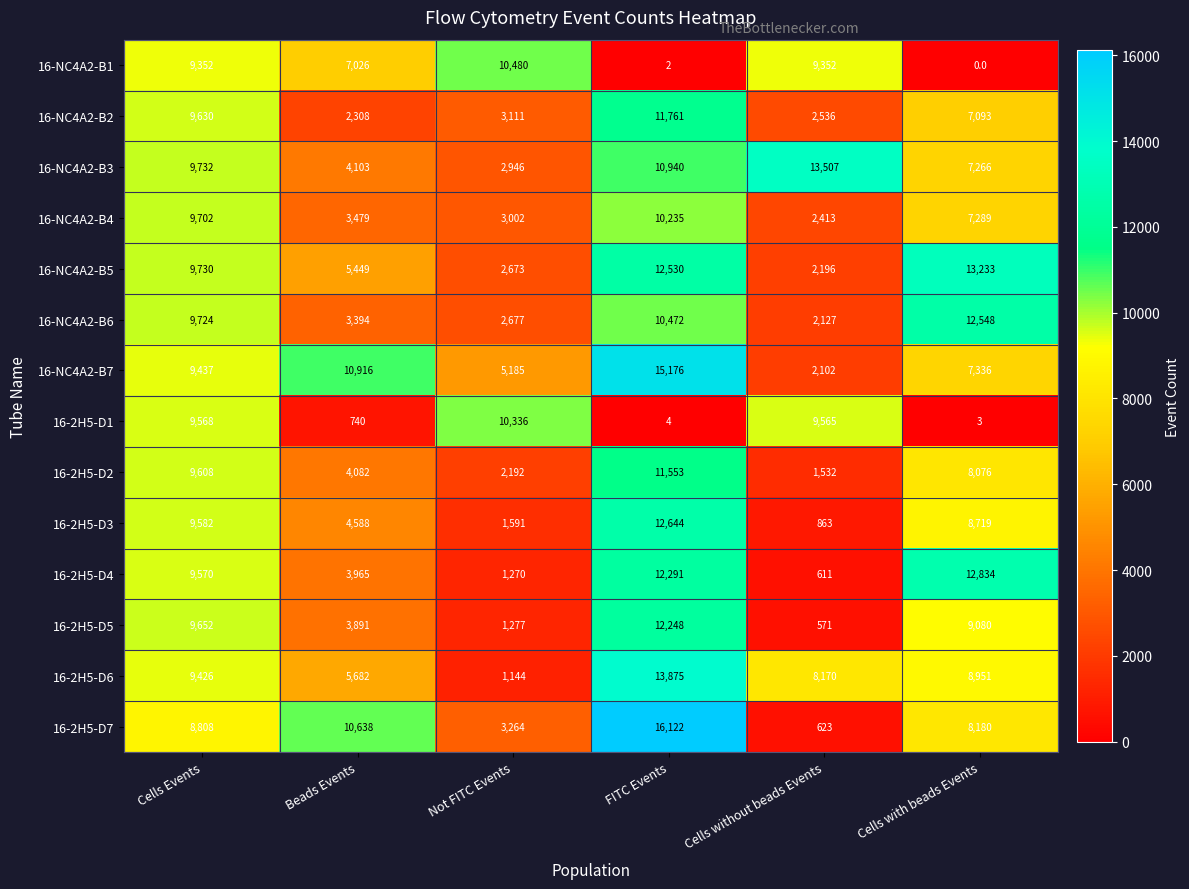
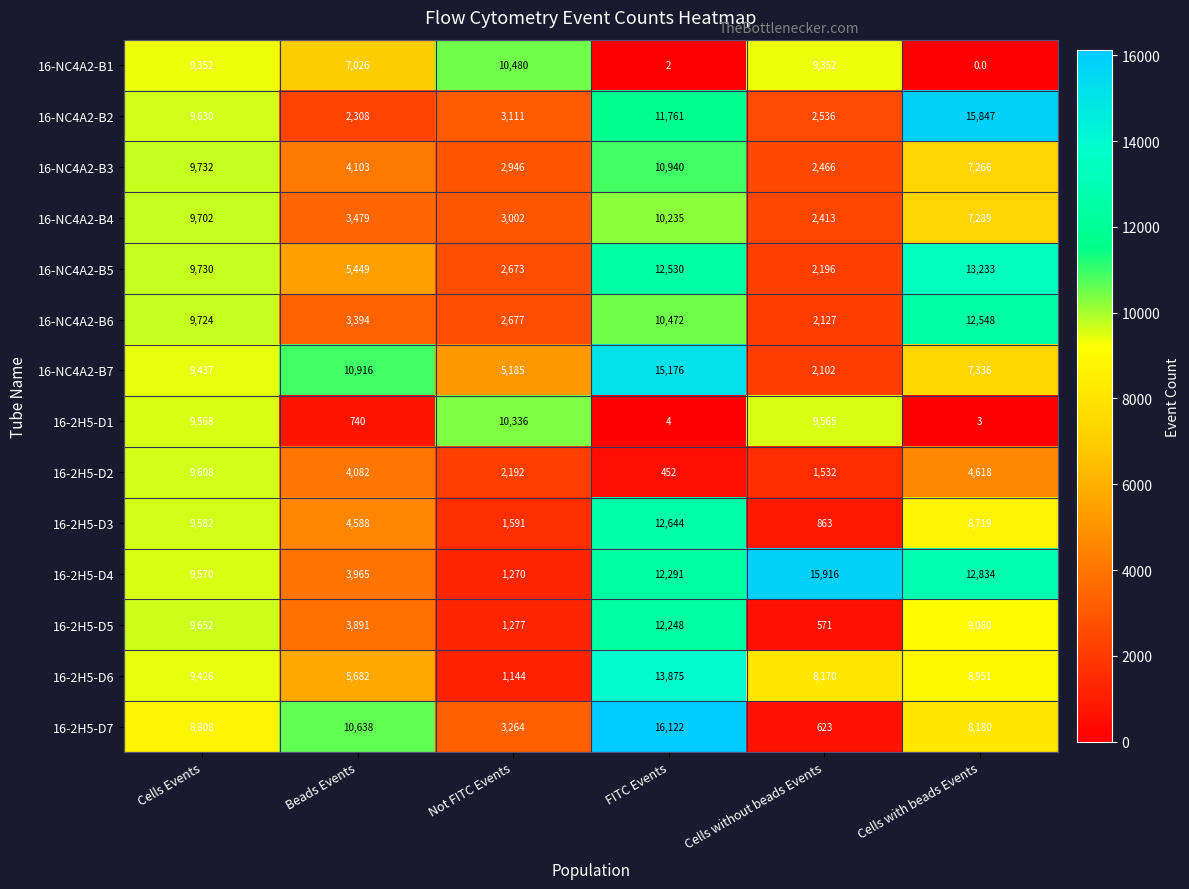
  {
    "16-NC4A2-B1": {
      "Cells Events": "9,352",
      "Beads Events": "7,026",
      "Not FITC Events": "10,480",
      "FITC Events": "2",
      "Cells without beads Events": "9,352",
      "Cells with beads Events": "0.0"
    },
    "16-NC4A2-B2": {
      "Cells Events": "9,630",
      "Beads Events": "2,308",
      "Not FITC Events": "3,111",
      "FITC Events": "11,761",
      "Cells without beads Events": "2,536",
-     "Cells with beads Events": "7,093"
+     "Cells with beads Events": "15,847"
    },
    "16-NC4A2-B3": {
      "Cells Events": "9,732",
      "Beads Events": "4,103",
      "Not FITC Events": "2,946",
      "FITC Events": "10,940",
-     "Cells without beads Events": "13,507",
+     "Cells without beads Events": "2,466",
      "Cells with beads Events": "7,266"
    },
    "16-NC4A2-B4": {
      "Cells Events": "9,702",
      "Beads Events": "3,479",
      "Not FITC Events": "3,002",
      "FITC Events": "10,235",
      "Cells without beads Events": "2,413",
      "Cells with beads Events": "7,289"
    },
    "16-NC4A2-B5": {
      "Cells Events": "9,730",
      "Beads Events": "5,449",
      "Not FITC Events": "2,673",
      "FITC Events": "12,530",
      "Cells without beads Events": "2,196",
      "Cells with beads Events": "13,233"
    },
    "16-NC4A2-B6": {
      "Cells Events": "9,724",
      "Beads Events": "3,394",
      "Not FITC Events": "2,677",
      "FITC Events": "10,472",
      "Cells without beads Events": "2,127",
      "Cells with beads Events": "12,548"
    },
    "16-NC4A2-B7": {
      "Cells Events": "9,437",
      "Beads Events": "10,916",
      "Not FITC Events": "5,185",
      "FITC Events": "15,176",
      "Cells without beads Events": "2,102",
      "Cells with beads Events": "7,336"
    },
    "16-2H5-D1": {
      "Cells Events": "9,568",
      "Beads Events": "740",
      "Not FITC Events": "10,336",
      "FITC Events": "4",
      "Cells without beads Events": "9,565",
      "Cells with beads Events": "3"
    },
    "16-2H5-D2": {
      "Cells Events": "9,608",
      "Beads Events": "4,082",
      "Not FITC Events": "2,192",
-     "FITC Events": "11,553",
+     "FITC Events": "452",
      "Cells without beads Events": "1,532",
-     "Cells with beads Events": "8,076"
+     "Cells with beads Events": "4,618"
    },
    "16-2H5-D3": {
      "Cells Events": "9,582",
      "Beads Events": "4,588",
      "Not FITC Events": "1,591",
      "FITC Events": "12,644",
      "Cells without beads Events": "863",
      "Cells with beads Events": "8,719"
    },
    "16-2H5-D4": {
      "Cells Events": "9,570",
      "Beads Events": "3,965",
      "Not FITC Events": "1,270",
      "FITC Events": "12,291",
-     "Cells without beads Events": "611",
+     "Cells without beads Events": "15,916",
      "Cells with beads Events": "12,834"
    },
    "16-2H5-D5": {
      "Cells Events": "9,652",
      "Beads Events": "3,891",
      "Not FITC Events": "1,277",
      "FITC Events": "12,248",
      "Cells without beads Events": "571",
      "Cells with beads Events": "9,080"
    },
    "16-2H5-D6": {
      "Cells Events": "9,426",
      "Beads Events": "5,682",
      "Not FITC Events": "1,144",
      "FITC Events": "13,875",
      "Cells without beads Events": "8,170",
      "Cells with beads Events": "8,951"
    },
    "16-2H5-D7": {
      "Cells Events": "8,808",
      "Beads Events": "10,638",
      "Not FITC Events": "3,264",
      "FITC Events": "16,122",
      "Cells without beads Events": "623",
      "Cells with beads Events": "8,180"
    }
  }
